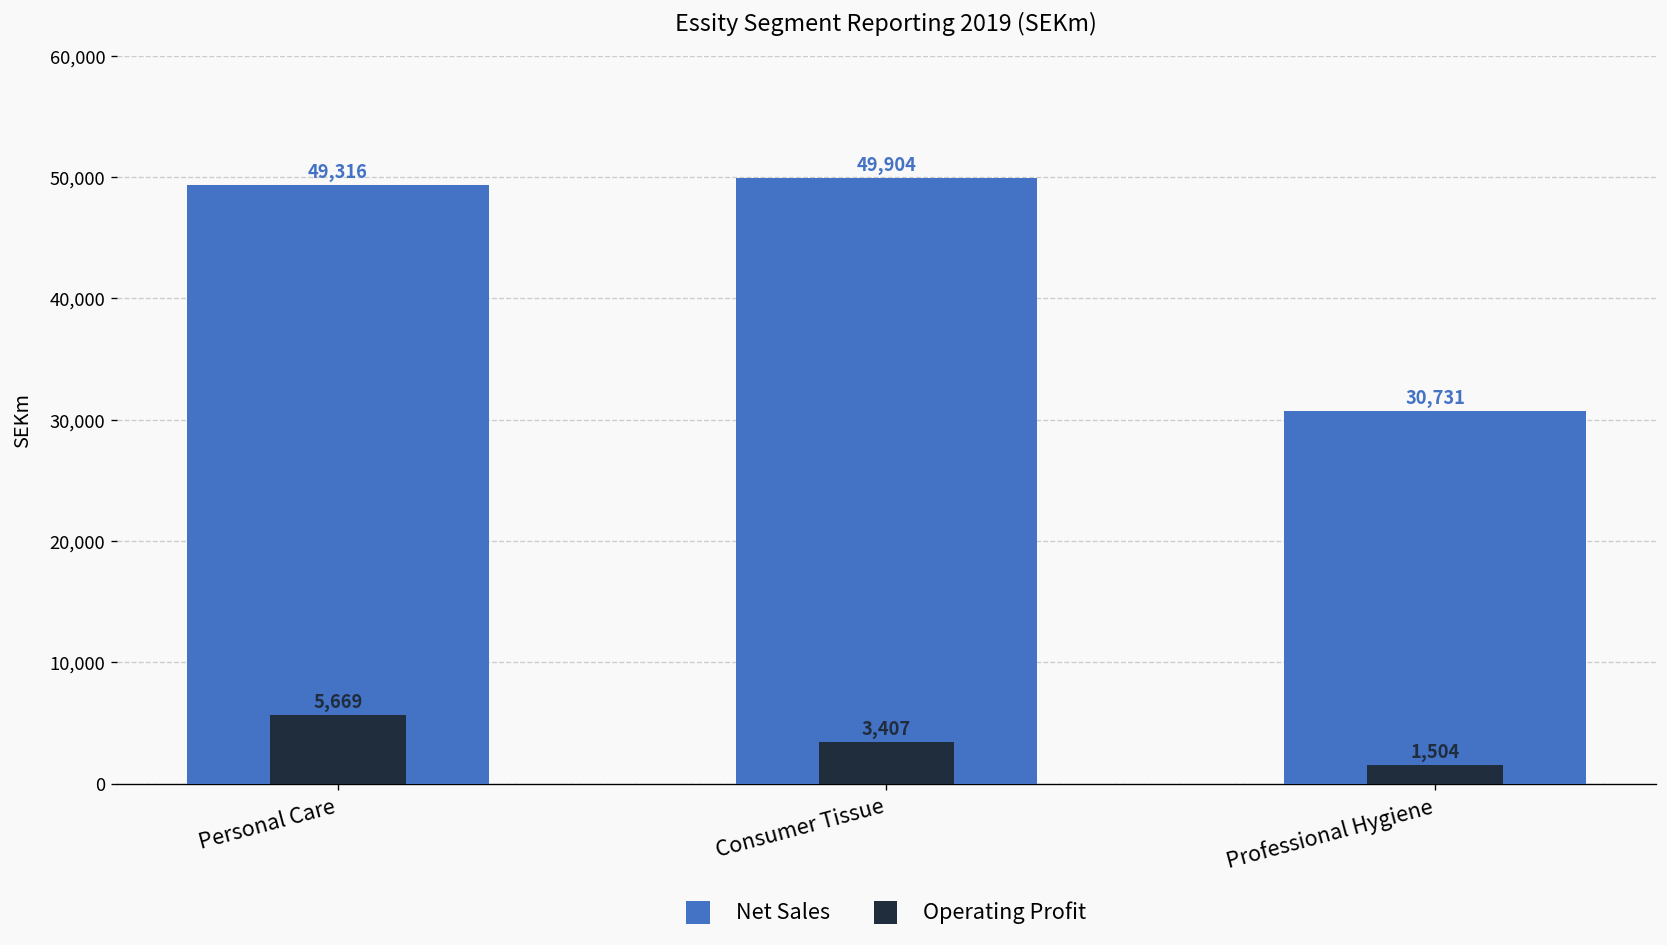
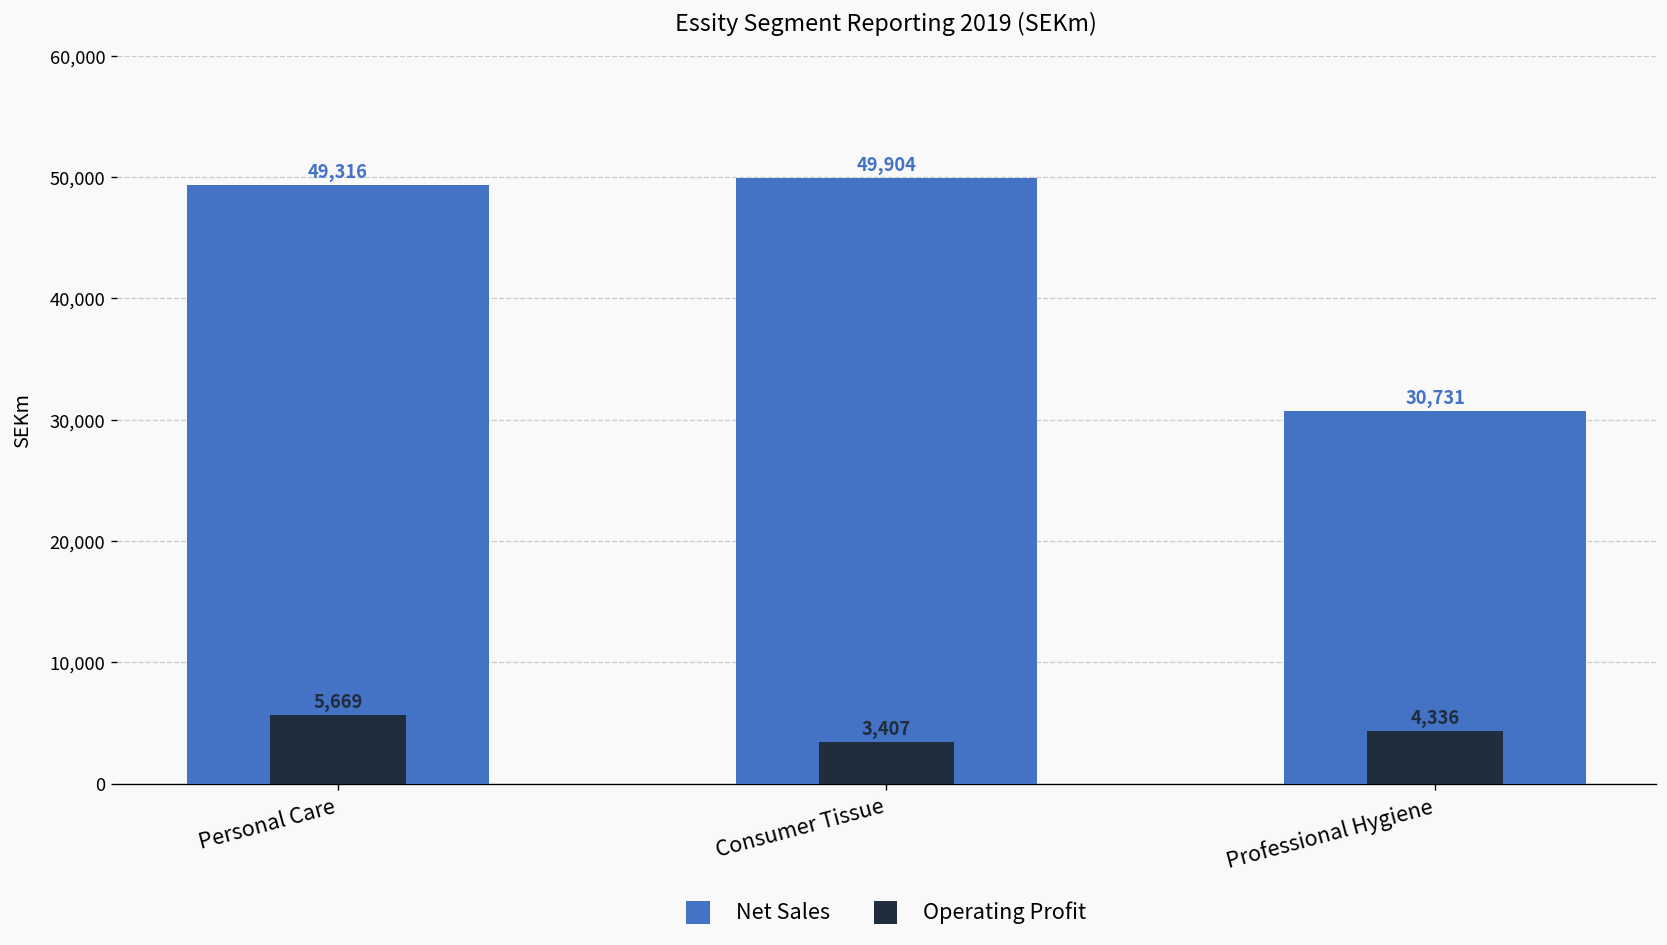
  {
    "Net Sales": {
      "Personal Care": "49,316",
      "Consumer Tissue": "49,904",
      "Professional Hygiene": "30,731"
    },
    "Operating Profit": {
-     "Professional Hygiene": "1,504"
+     "Professional Hygiene": "4,336"
    }
  }
